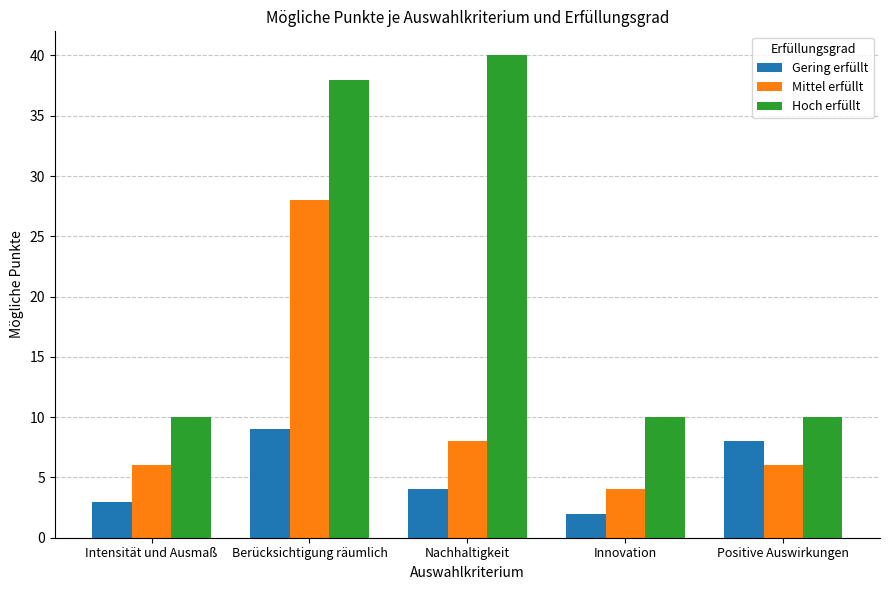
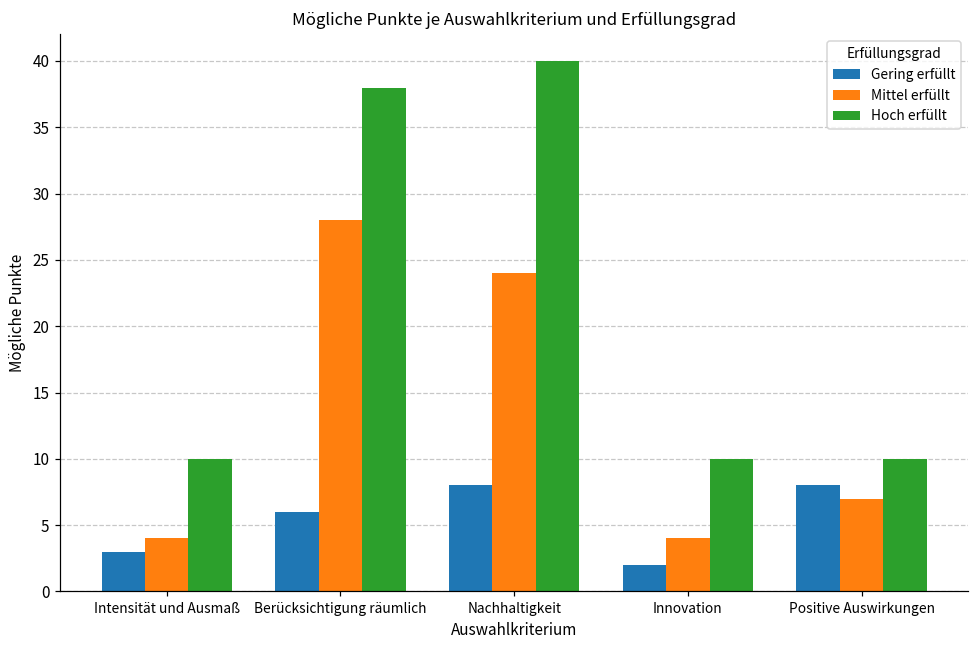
  {
    "Gering erfüllt": {
      "Intensität und Ausmaß": 3,
-     "Berücksichtigung räumlich": 9,
-     "Nachhaltigkeit": 4,
+     "Berücksichtigung räumlich": 6,
+     "Nachhaltigkeit": 8,
      "Innovation": 2,
      "Positive Auswirkungen": 8
    },
    "Mittel erfüllt": {
-     "Intensität und Ausmaß": 6,
+     "Intensität und Ausmaß": 4,
      "Berücksichtigung räumlich": 28,
-     "Nachhaltigkeit": 8,
+     "Nachhaltigkeit": 24,
      "Innovation": 4,
-     "Positive Auswirkungen": 6
+     "Positive Auswirkungen": 7
    },
    "Hoch erfüllt": {
      "Intensität und Ausmaß": 10,
      "Berücksichtigung räumlich": 38,
      "Nachhaltigkeit": 40,
      "Innovation": 10,
      "Positive Auswirkungen": 10
    }
  }
